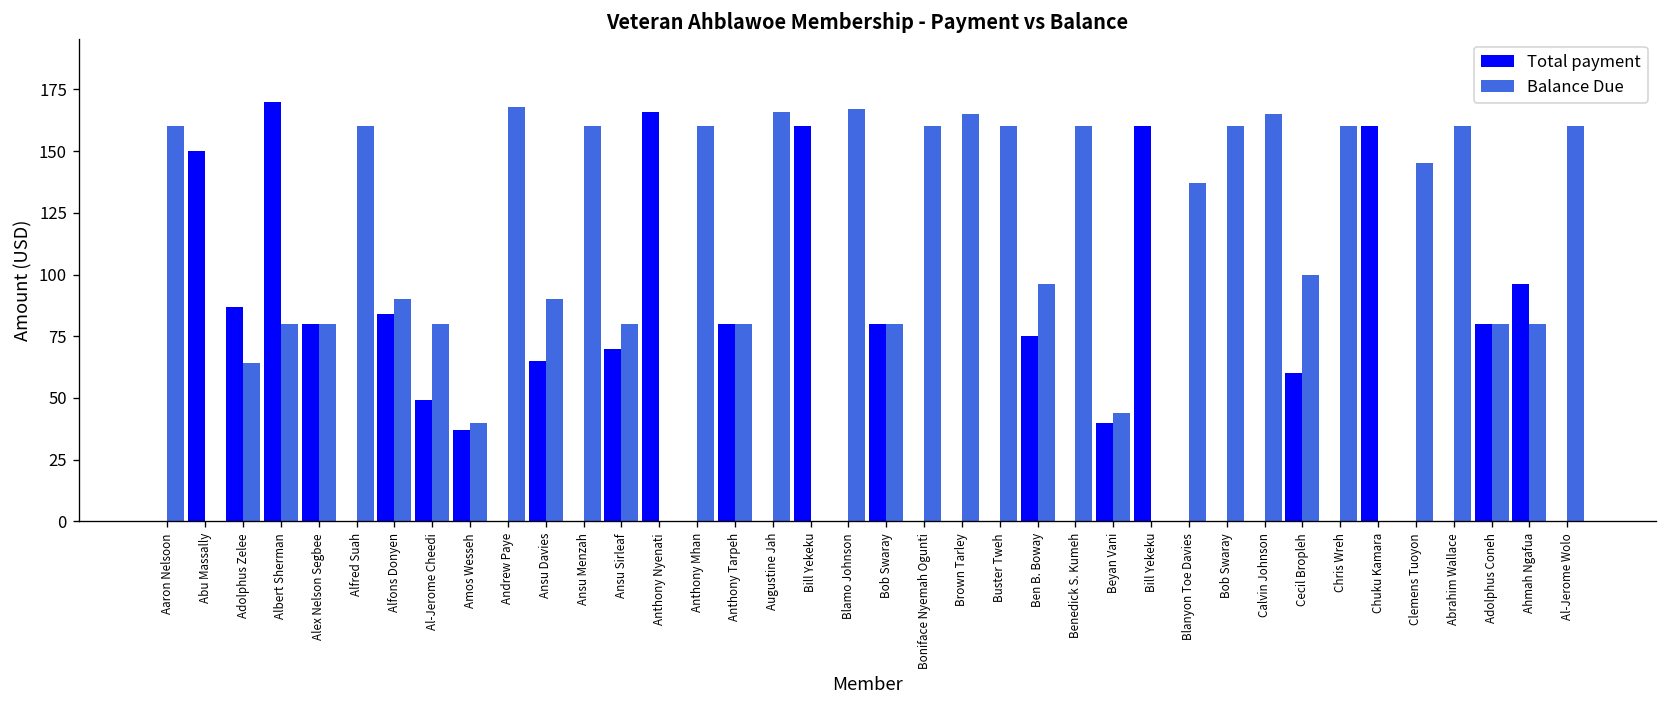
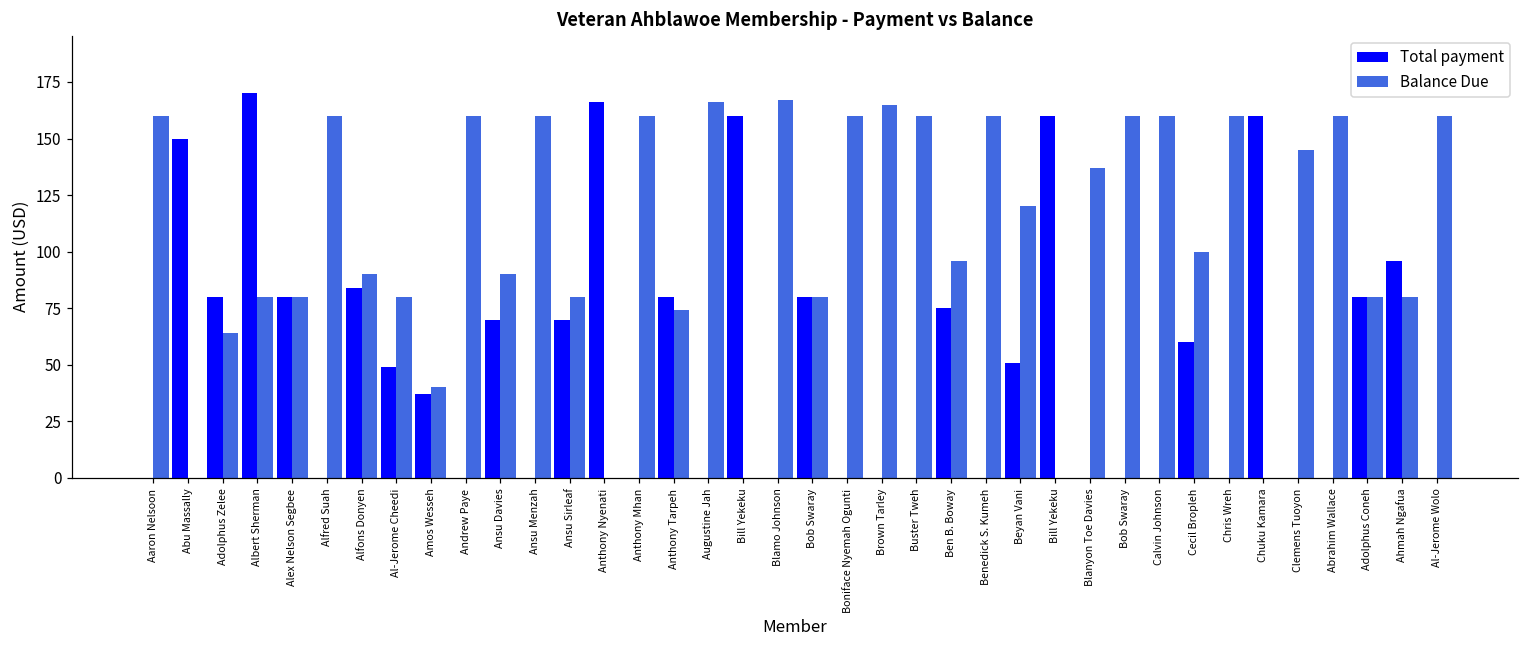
  {
    "Total payment": {
      "Aaron Nelsoon": 0,
      "Abu Massally": 150,
-     "Adolphus Zelee": 87,
+     "Adolphus Zelee": 80,
      "Albert Sherman": 170,
      "Alex Nelson Segbee": 80,
      "Alfred Suah": 0,
      "Alfons Donyen": 84,
      "Al-Jerome Cheedi": 49,
      "Amos Wesseh": 37,
      "Andrew Paye": 0,
-     "Ansu Davies": 65,
+     "Ansu Davies": 70,
      "Ansu Menzah": 0,
      "Ansu Sirleaf": 70,
      "Anthony Nyenati": 166,
      "Anthony Mhan": 0,
      "Anthony Tarpeh": 80,
      "Augustine Jah": 0,
      "Blamo Johnson": 0,
      "Boniface Nyemah Ogunti": 0,
      "Brown Tarley": 0,
      "Buster Tweh": 0,
      "Ben B. Boway": 75,
      "Benedick S. Kumeh": 0,
-     "Beyan Vani": 40,
+     "Beyan Vani": 51,
      "Blanyon Toe Davies": 0,
      "Calvin Johnson": 0,
      "Cecil Bropleh": 60,
      "Chris Wreh": 0,
      "Chuku Kamara": 160,
      "Clemens Tuoyon": 0,
      "Abrahim Wallace": 0,
      "Adolphus Coneh": 80,
      "Ahmah Ngafua": 96,
      "Al-Jerome Wolo": 0
    },
    "Balance Due": {
      "Aaron Nelsoon": 160,
      "Abu Massally": 0,
      "Adolphus Zelee": 64,
      "Albert Sherman": 80,
      "Alex Nelson Segbee": 80,
      "Alfred Suah": 160,
      "Alfons Donyen": 90,
      "Al-Jerome Cheedi": 80,
      "Amos Wesseh": 40,
-     "Andrew Paye": 168,
+     "Andrew Paye": 160,
      "Ansu Davies": 90,
      "Ansu Menzah": 160,
      "Ansu Sirleaf": 80,
      "Anthony Nyenati": 0,
      "Anthony Mhan": 160,
-     "Anthony Tarpeh": 80,
+     "Anthony Tarpeh": 74,
      "Augustine Jah": 166,
      "Blamo Johnson": 167,
      "Boniface Nyemah Ogunti": 160,
      "Brown Tarley": 165,
      "Buster Tweh": 160,
      "Ben B. Boway": 96,
      "Benedick S. Kumeh": 160,
-     "Beyan Vani": 44,
+     "Beyan Vani": 120,
      "Blanyon Toe Davies": 137,
-     "Calvin Johnson": 165,
+     "Calvin Johnson": 160,
      "Cecil Bropleh": 100,
      "Chris Wreh": 160,
      "Chuku Kamara": 0,
      "Clemens Tuoyon": 145,
      "Abrahim Wallace": 160,
      "Adolphus Coneh": 80,
      "Ahmah Ngafua": 80,
      "Al-Jerome Wolo": 160
    }
  }
